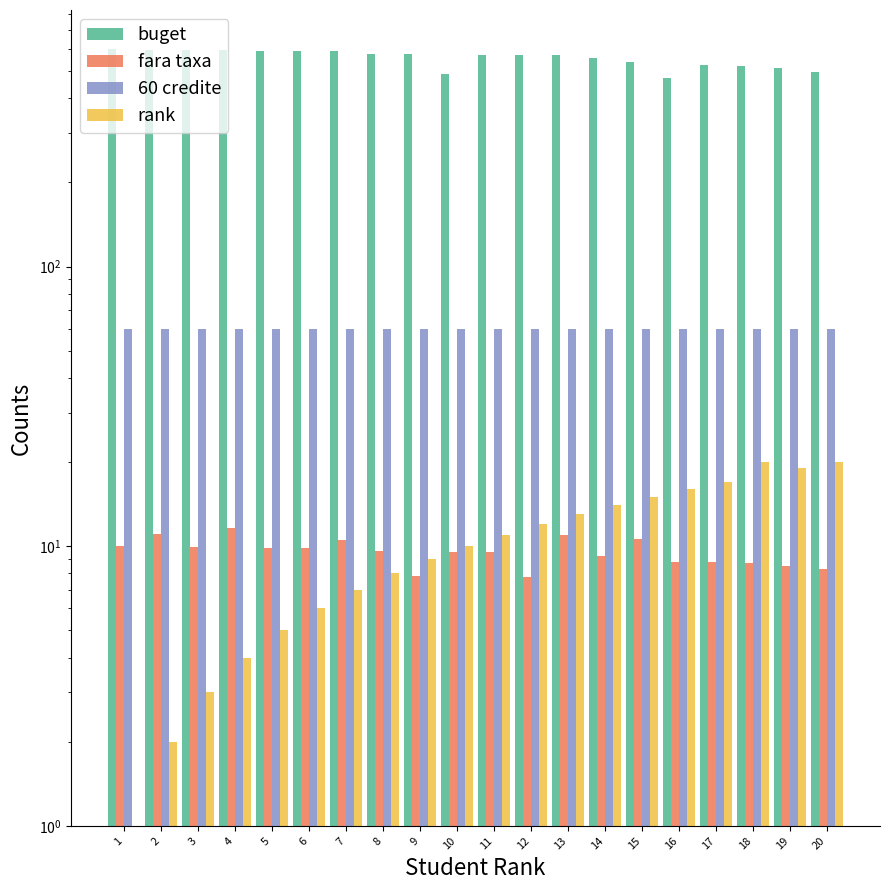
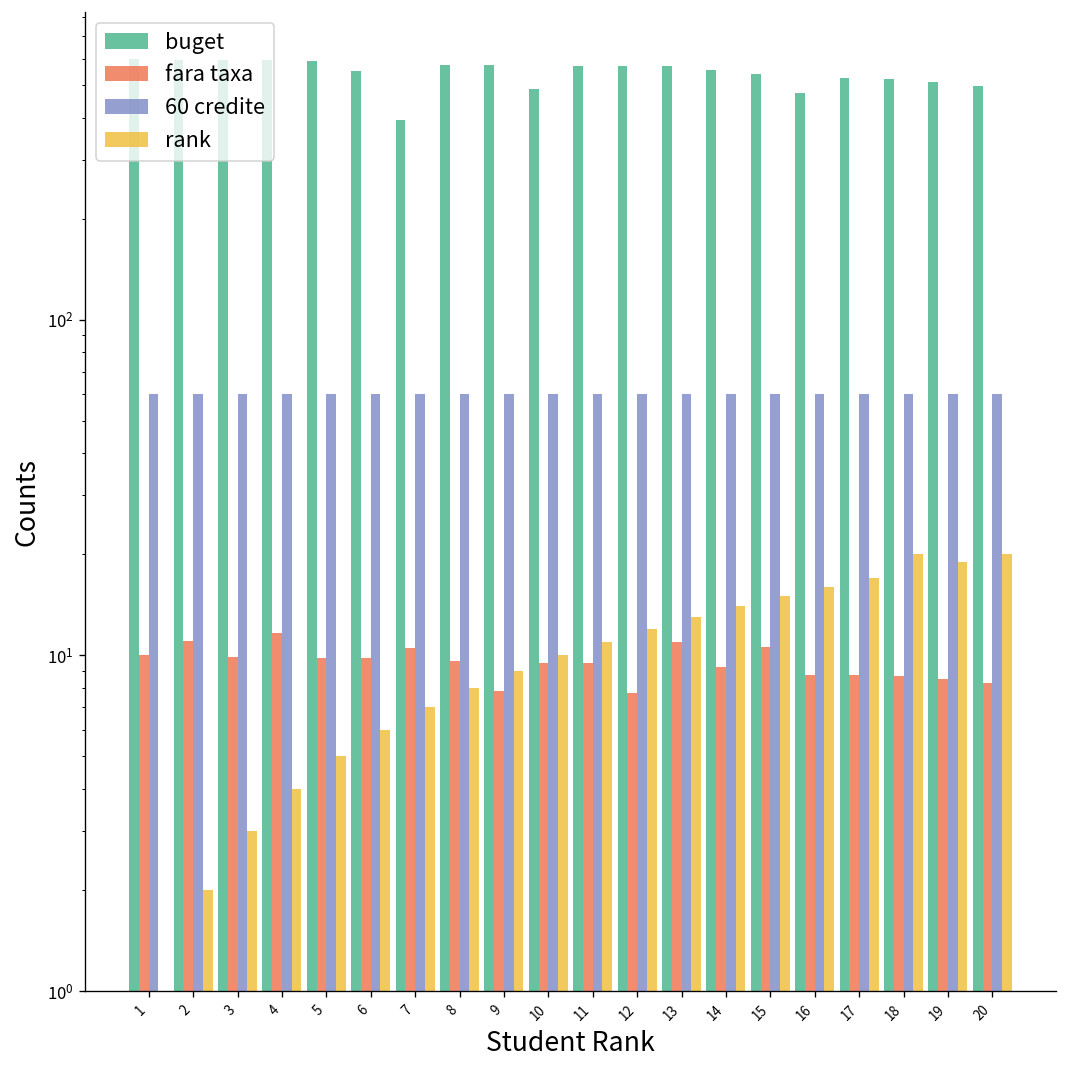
  {
    "buget": {
      "5": 590,
-     "6": 590,
-     "7": 590,
+     "6": 550,
+     "7": 390,
      "8": 580,
      "9": 580,
      "10": 490,
      "11": 570,
      "12": 570,
      "13": 570,
      "14": 560,
      "15": 540,
      "16": 470,
      "17": 530,
      "18": 520,
      "19": 510,
      "20": 500
    },
    "fara taxa": {
      "1": 10,
      "2": 11,
      "3": 10,
      "4": 11.7,
      "5": 10,
      "6": 10,
      "7": 10.5,
      "8": 9.6,
      "9": 7.8,
      "10": 9.5,
      "11": 9.5,
      "12": 7.8,
      "13": 11,
      "14": 9.3,
      "15": 10.6,
      "16": 8.8,
      "17": 8.8,
      "18": 8.7,
      "19": 8.5,
      "20": 8.3
    },
    "60 credite": {
      "1": 60,
      "2": 60,
      "3": 60,
      "4": 60,
      "5": 60,
      "6": 60,
      "7": 60,
      "8": 60,
      "9": 60,
      "10": 60,
      "11": 60,
      "12": 60,
      "13": 60,
      "14": 60,
      "15": 60,
      "16": 60,
      "17": 60,
      "18": 60,
      "19": 60,
      "20": 60
    },
    "rank": {
      "1": 1,
      "2": 2,
      "3": 3,
      "4": 4,
      "5": 5,
      "6": 6,
      "7": 7,
      "8": 8,
      "9": 9,
      "10": 10,
      "11": 11,
      "12": 12,
      "13": 13,
      "14": 14,
      "15": 15,
      "16": 16,
      "17": 17,
      "18": 20,
      "19": 19,
      "20": 20
    }
  }
